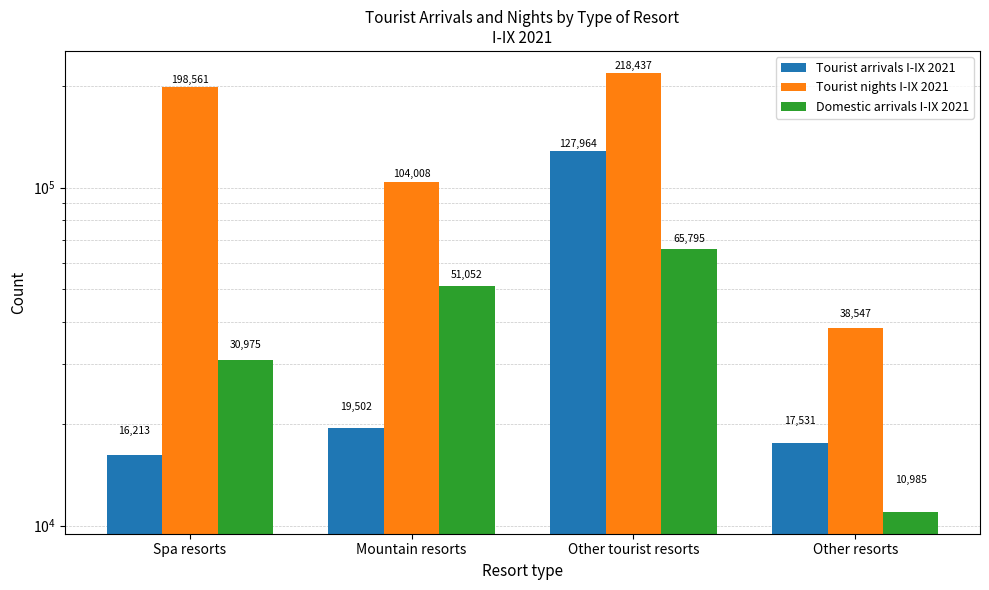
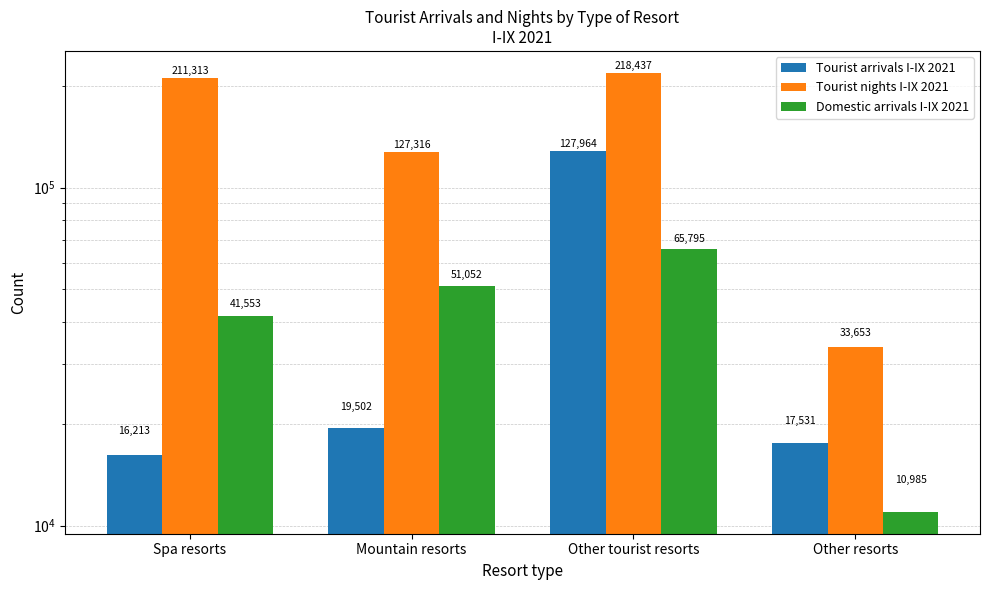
  {
    "Tourist arrivals I-IX 2021": {
      "Spa resorts": "16,213",
      "Mountain resorts": "19,502",
      "Other tourist resorts": "127,964",
      "Other resorts": "17,531"
    },
    "Tourist nights I-IX 2021": {
-     "Spa resorts": "198,561",
-     "Mountain resorts": "104,008",
+     "Spa resorts": "211,313",
+     "Mountain resorts": "127,316",
      "Other tourist resorts": "218,437",
-     "Other resorts": "38,547"
+     "Other resorts": "33,653"
    },
    "Domestic arrivals I-IX 2021": {
-     "Spa resorts": "30,975",
+     "Spa resorts": "41,553",
      "Mountain resorts": "51,052",
      "Other tourist resorts": "65,795"
    }
  }
